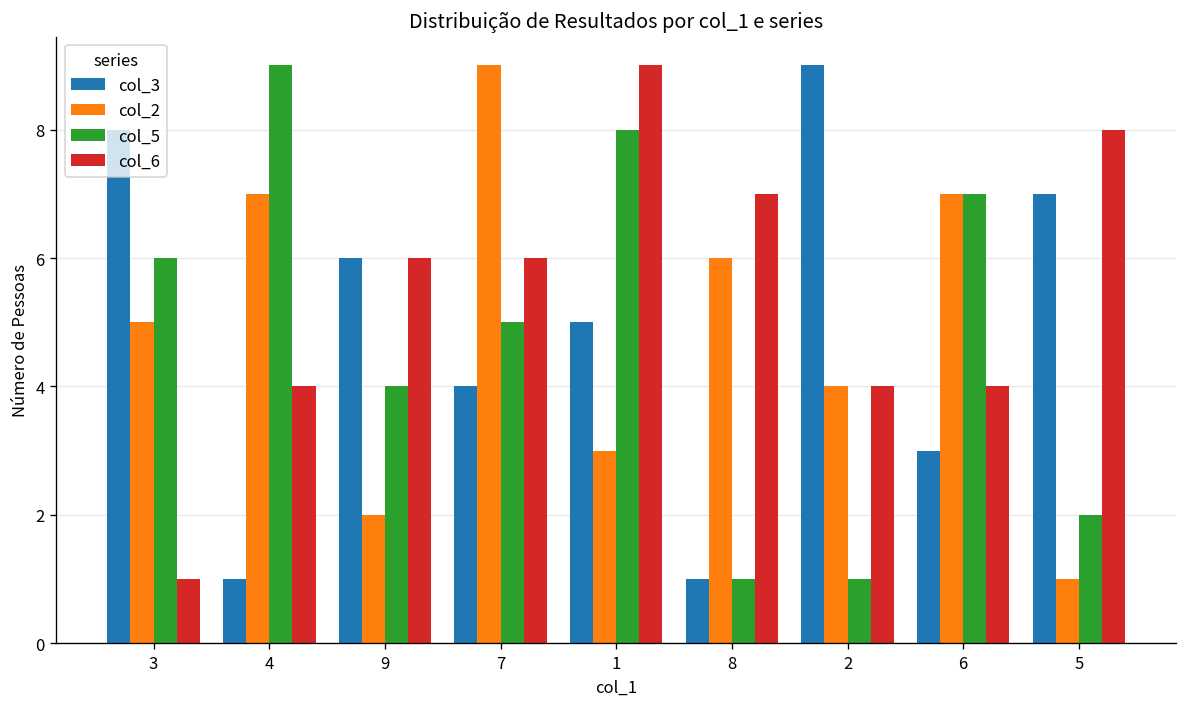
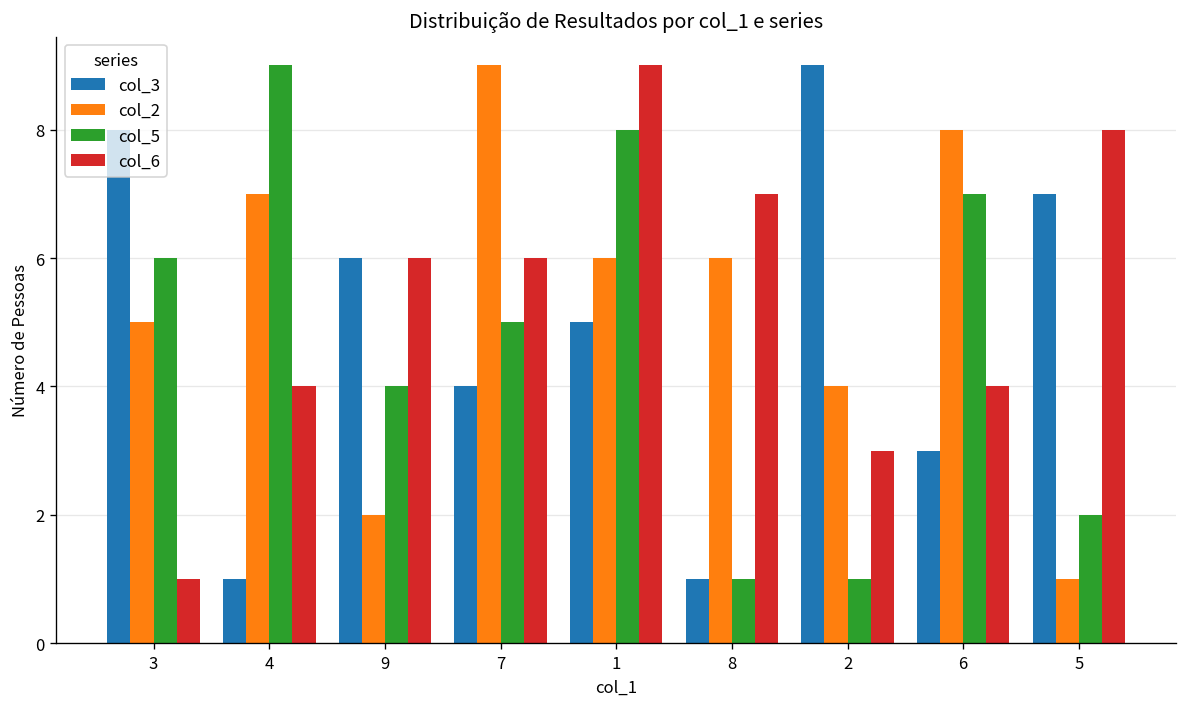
  {
    "col_3": {
      "4": 1,
      "9": 6,
      "7": 4,
      "1": 5,
      "8": 1,
      "2": 9,
      "6": 3,
      "5": 7
    },
    "col_2": {
      "3": 5,
      "4": 7,
      "9": 2,
      "7": 9,
-     "1": 3,
+     "1": 6,
      "8": 6,
      "2": 4,
-     "6": 7,
+     "6": 8,
      "5": 1
    },
    "col_5": {
      "3": 6,
      "4": 9,
      "9": 4,
      "7": 5,
      "1": 8,
      "8": 1,
      "2": 1,
      "6": 7,
      "5": 2
    },
    "col_6": {
      "3": 1,
      "4": 4,
      "9": 6,
      "7": 6,
      "1": 9,
      "8": 7,
-     "2": 4,
+     "2": 3,
      "6": 4,
      "5": 8
    }
  }
